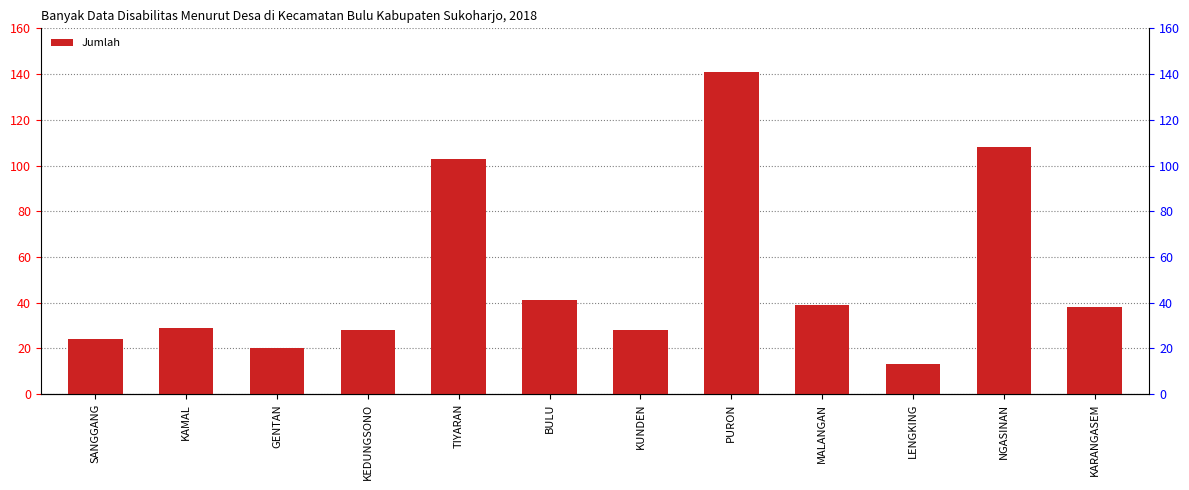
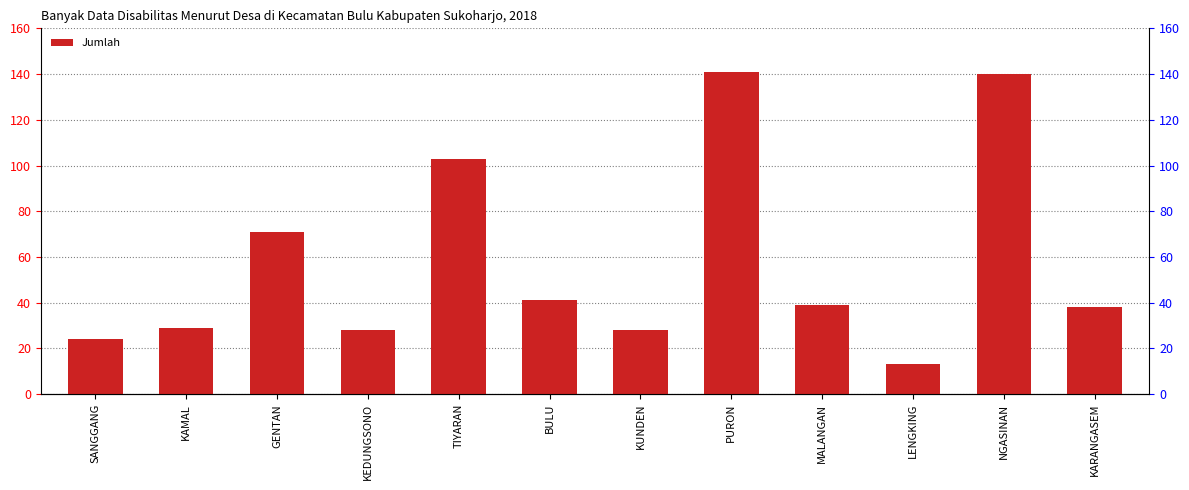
  {
    "SANGGANG": 24,
    "KAMAL": 29,
-   "GENTAN": 20,
+   "GENTAN": 71,
    "KEDUNGSONO": 28,
    "TIYARAN": 103,
    "BULU": 41,
    "KUNDEN": 28,
    "PURON": 141,
    "MALANGAN": 39,
    "LENGKING": 13,
-   "NGASINAN": 108,
+   "NGASINAN": 140,
    "KARANGASEM": 38
  }
